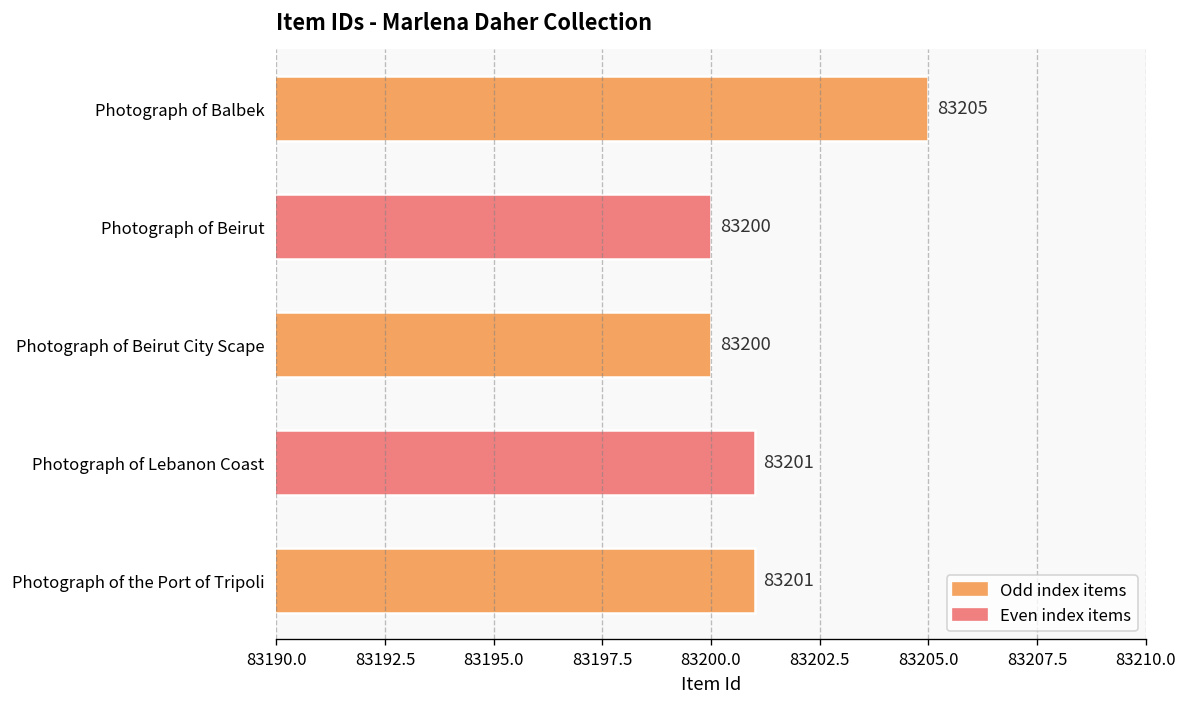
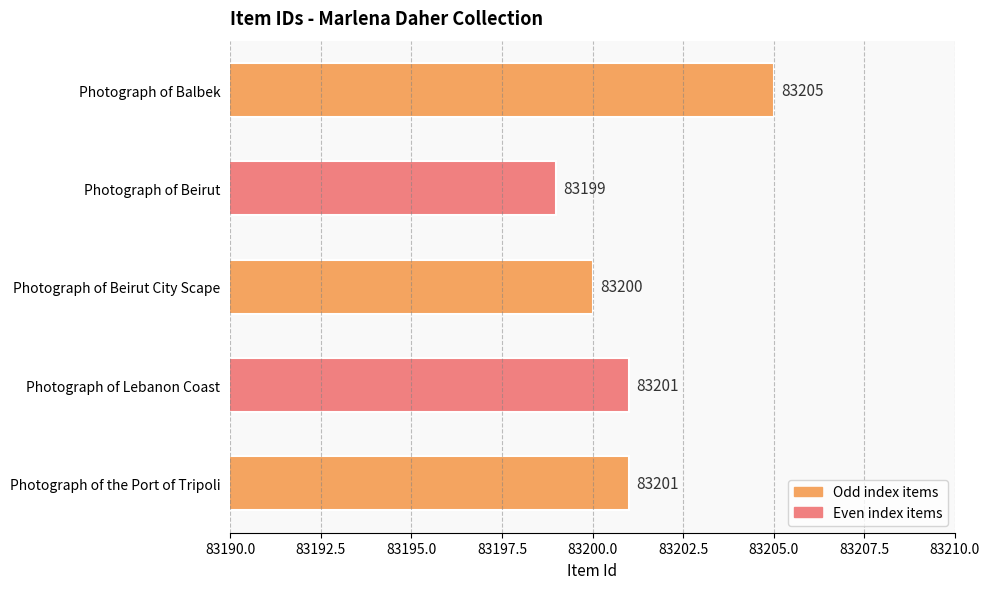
  {
    "Photograph of Balbek": 83205,
-   "Photograph of Beirut": 83200,
+   "Photograph of Beirut": 83199,
    "Photograph of Beirut City Scape": 83200,
    "Photograph of Lebanon Coast": 83201,
    "Photograph of the Port of Tripoli": 83201
  }
